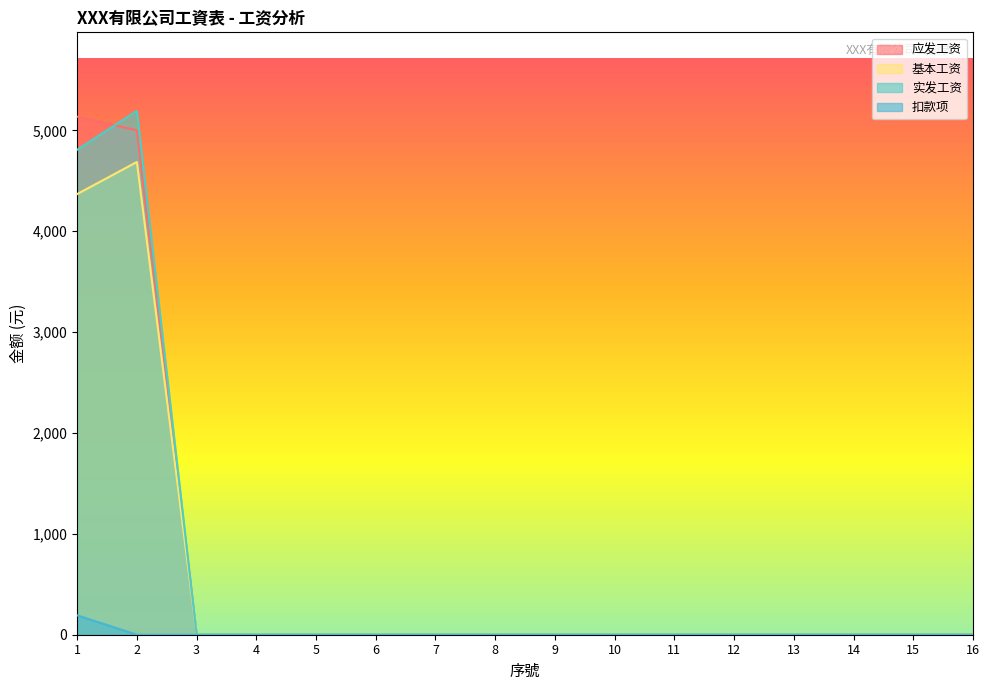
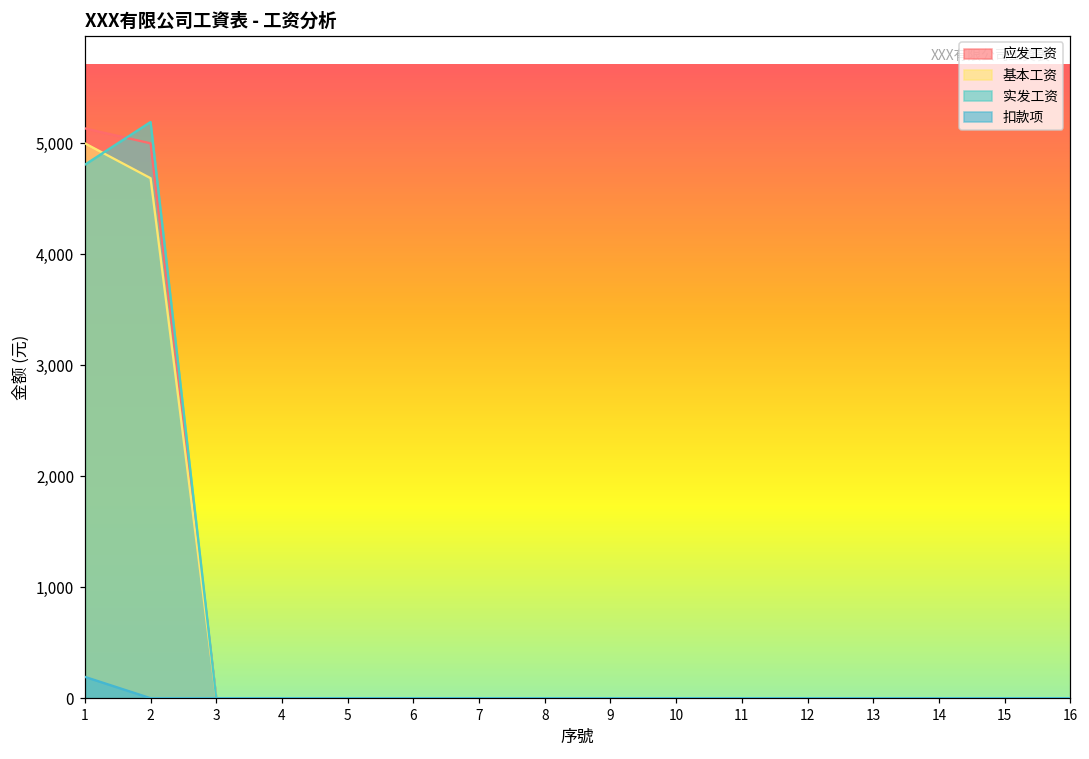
  {
    "应发工资": {
      "1": "5,140",
      "2": "5,000"
    },
    "基本工资": {
-     "1": "4,370",
+     "1": "5,000",
      "2": "4,690"
    }
  }
